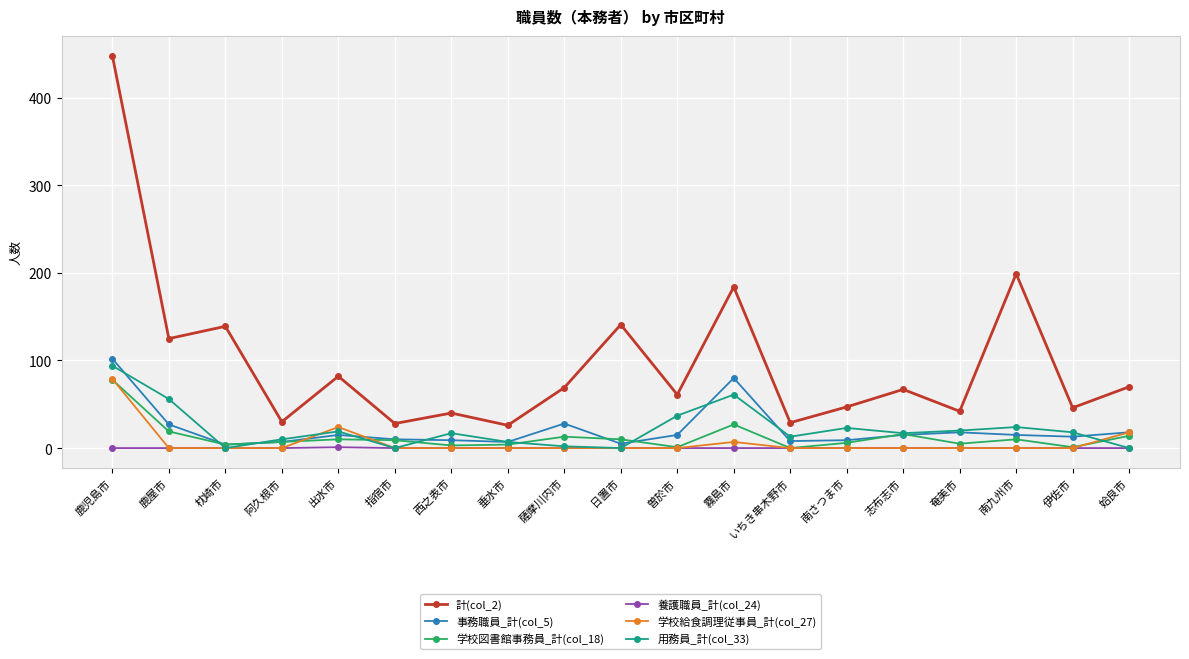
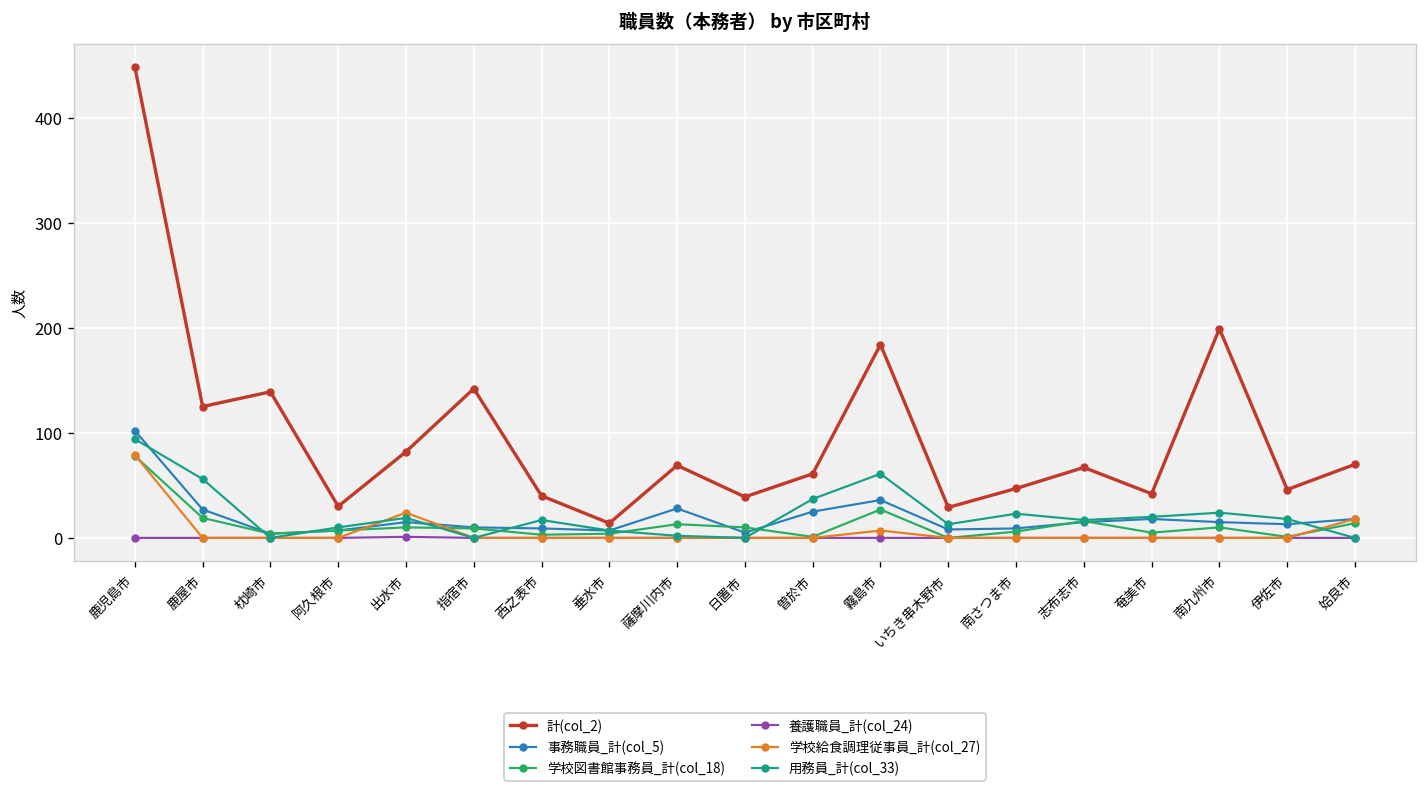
  {
    "計(col_2)": {
      "鹿児島市": 450,
      "鹿屋市": 130,
      "枕崎市": 140,
      "阿久根市": 30,
      "出水市": 80,
-     "指宿市": 30,
+     "指宿市": 140,
      "西之表市": 40,
-     "垂水市": 30,
+     "垂水市": 10,
      "薩摩川内市": 70,
-     "日置市": 140,
+     "日置市": 40,
      "曽於市": 60,
      "霧島市": 180,
      "いちき串木野市": 30,
      "南さつま市": 50,
      "志布志市": 70,
      "奄美市": 40,
      "南九州市": 200,
      "伊佐市": 50,
      "姶良市": 70
    },
    "事務職員_計(col_5)": {
      "鹿児島市": 100,
      "鹿屋市": 30,
      "出水市": 20,
      "西之表市": 10,
      "薩摩川内市": 30,
      "日置市": 10,
-     "曽於市": 20,
-     "霧島市": 80,
+     "曽於市": 30,
+     "霧島市": 40,
      "いちき串木野市": 10,
      "南さつま市": 10,
      "南九州市": 20,
      "伊佐市": 10
    },
    "養護職員_計(col_24)": {
      "鹿児島市": 0,
      "出水市": 0,
      "霧島市": 0
    },
    "学校給食調理従事員_計(col_27)": {
      "出水市": 20,
      "霧島市": 10
    }
  }
